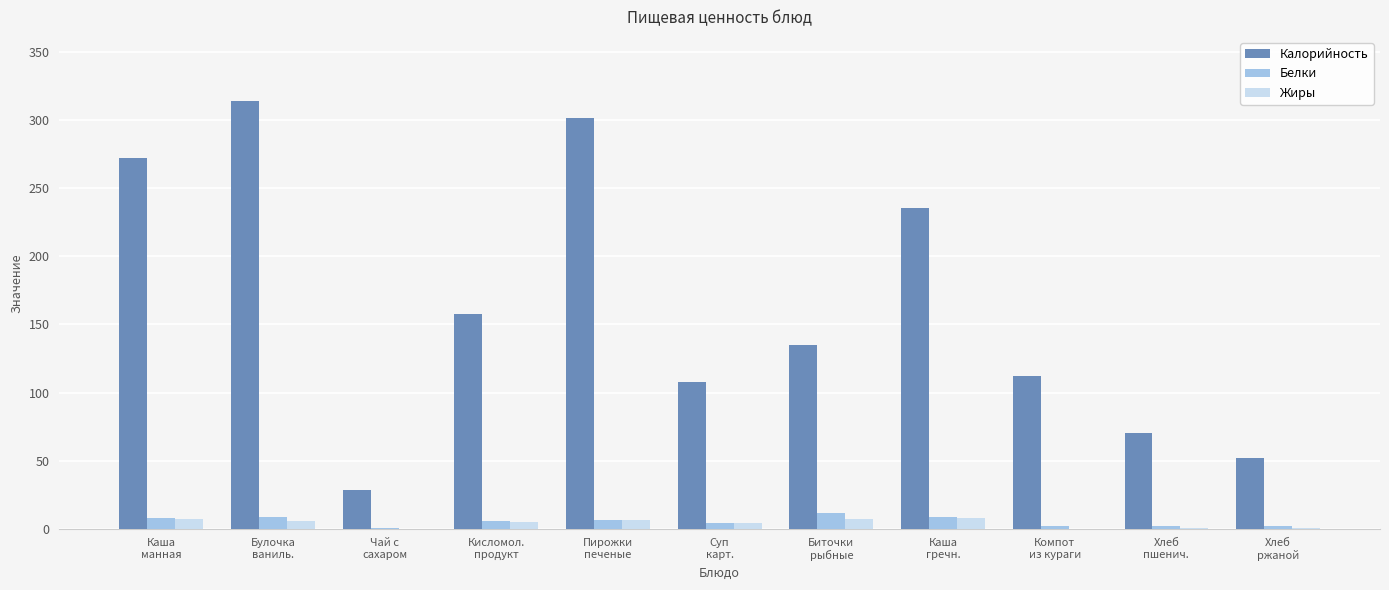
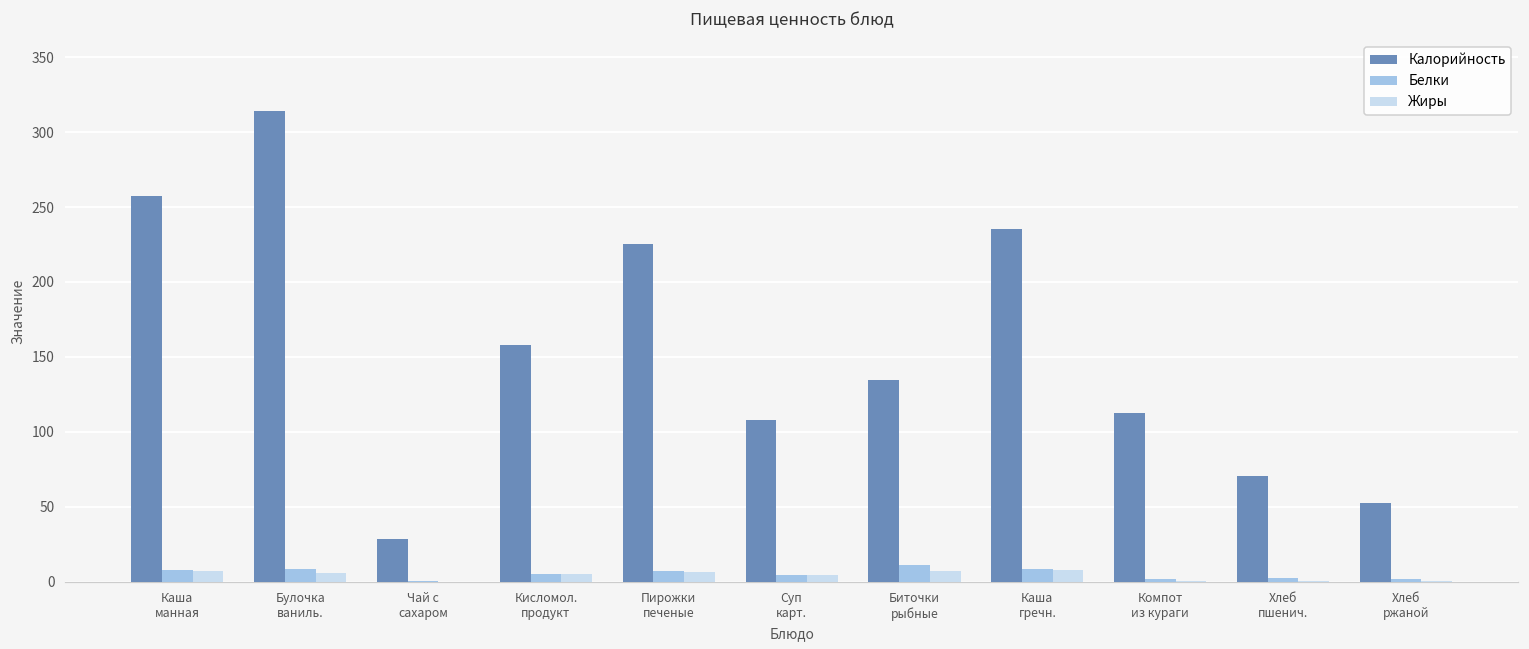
  {
    "Калорийность": {
-     "Каша манная": 272,
+     "Каша манная": 257,
      "Булочка ваниль.": 314,
      "Чай с сахаром": 28,
      "Кисломол. продукт": 158,
-     "Пирожки печеные": 301,
+     "Пирожки печеные": 225,
      "Суп карт.": 108,
      "Биточки рыбные": 135,
      "Каша гречн.": 235,
      "Компот из кураги": 112,
      "Хлеб пшенич.": 71,
      "Хлеб ржаной": 52
    }
  }
